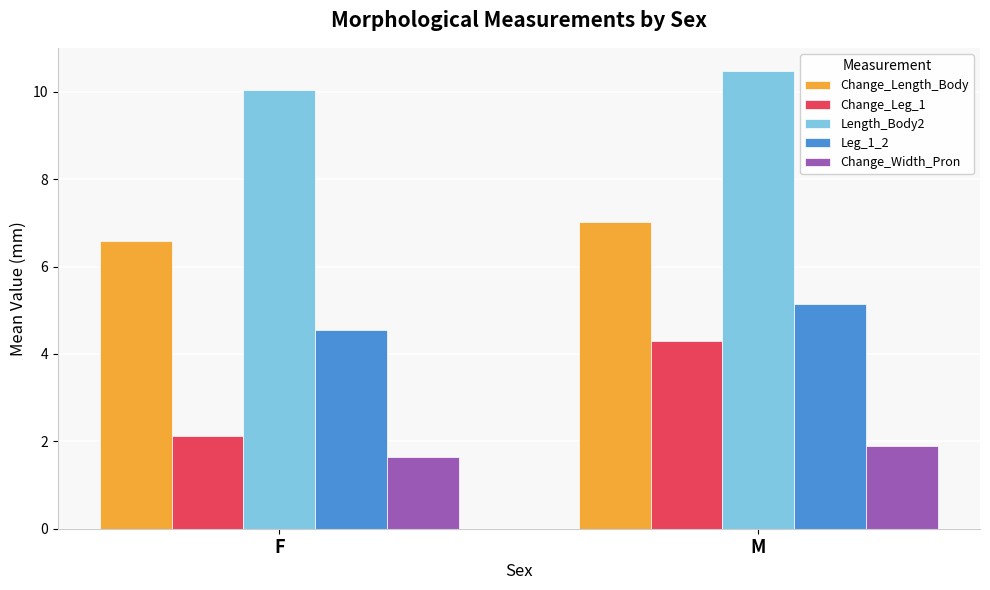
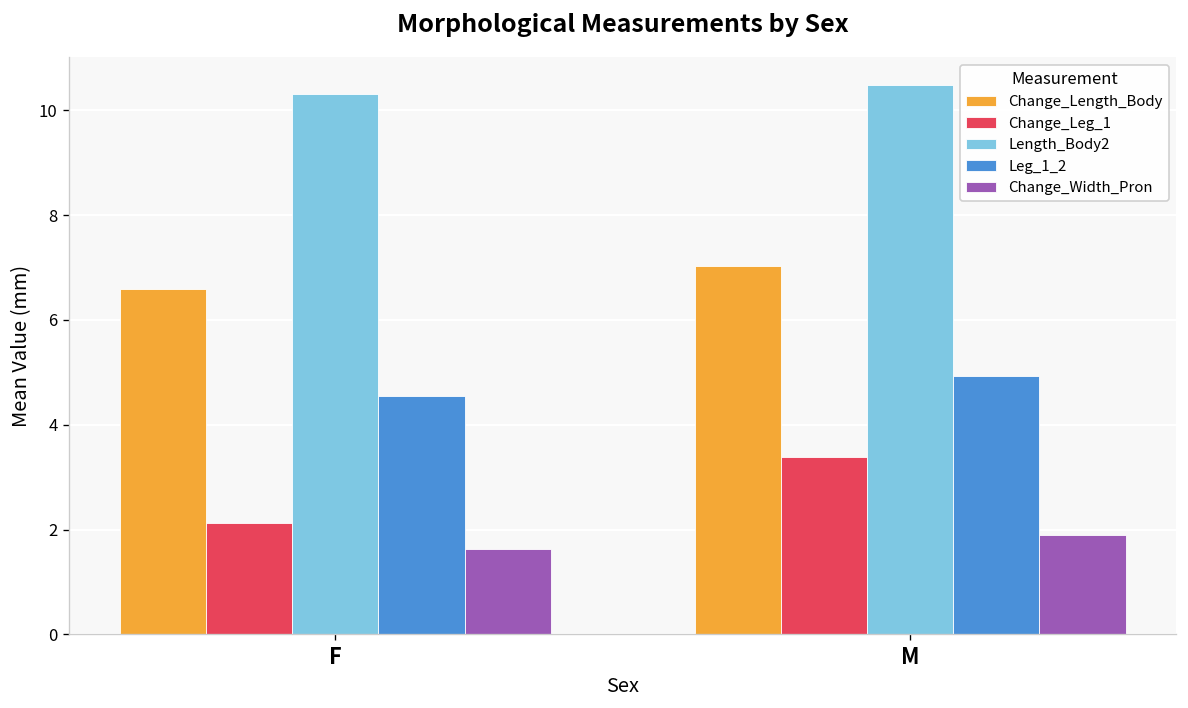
  {
    "Change_Length_Body": {
      "F": 6.6,
      "M": 7.0
    },
    "Change_Leg_1": {
      "F": 2.1,
-     "M": 4.3
+     "M": 3.4
    },
    "Length_Body2": {
-     "F": 10.0,
+     "F": 10.3,
      "M": 10.5
    },
    "Leg_1_2": {
      "F": 4.6,
-     "M": 5.1
+     "M": 4.9
    },
    "Change_Width_Pron": {
      "F": 1.6,
      "M": 1.9
    }
  }
